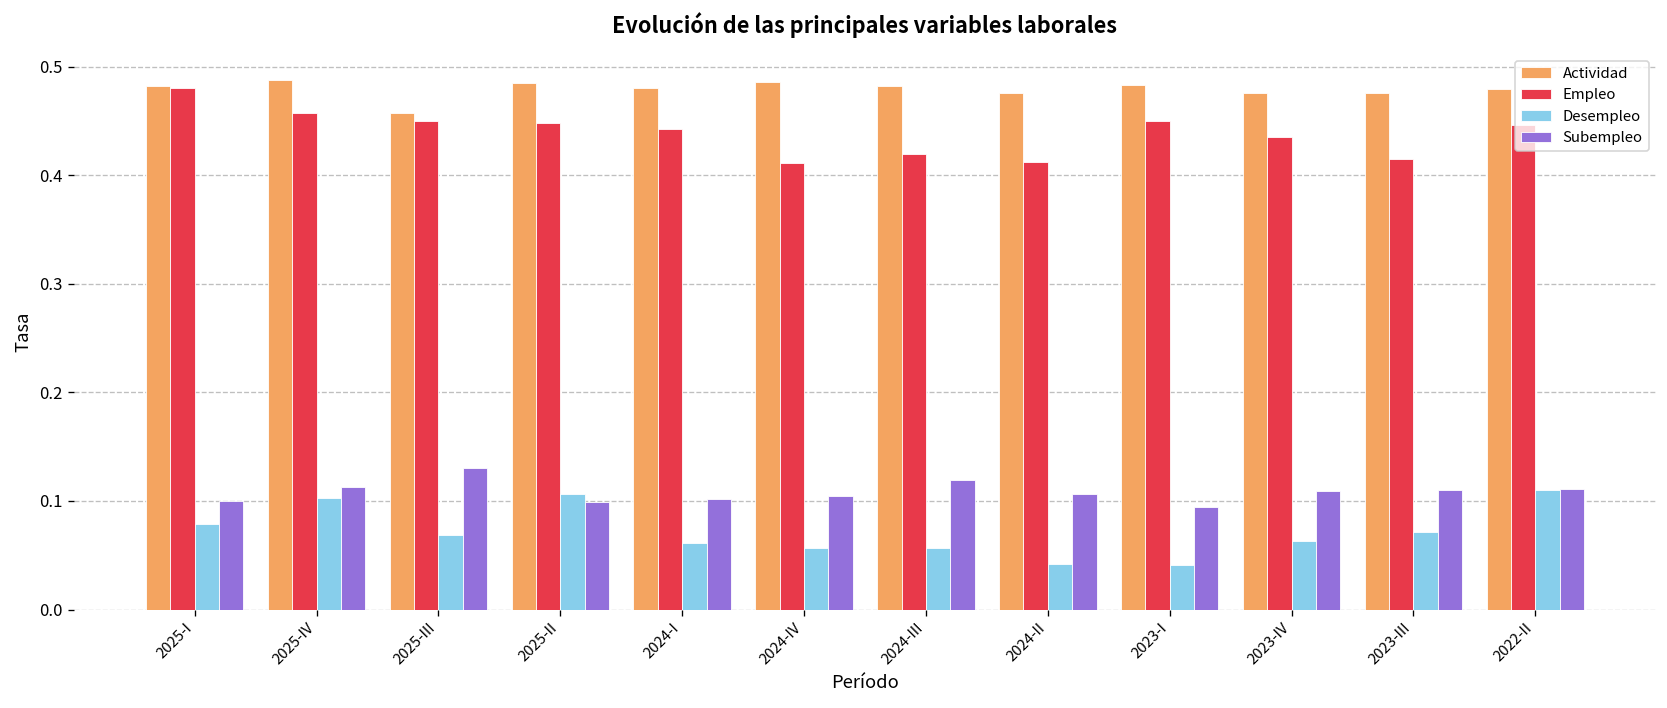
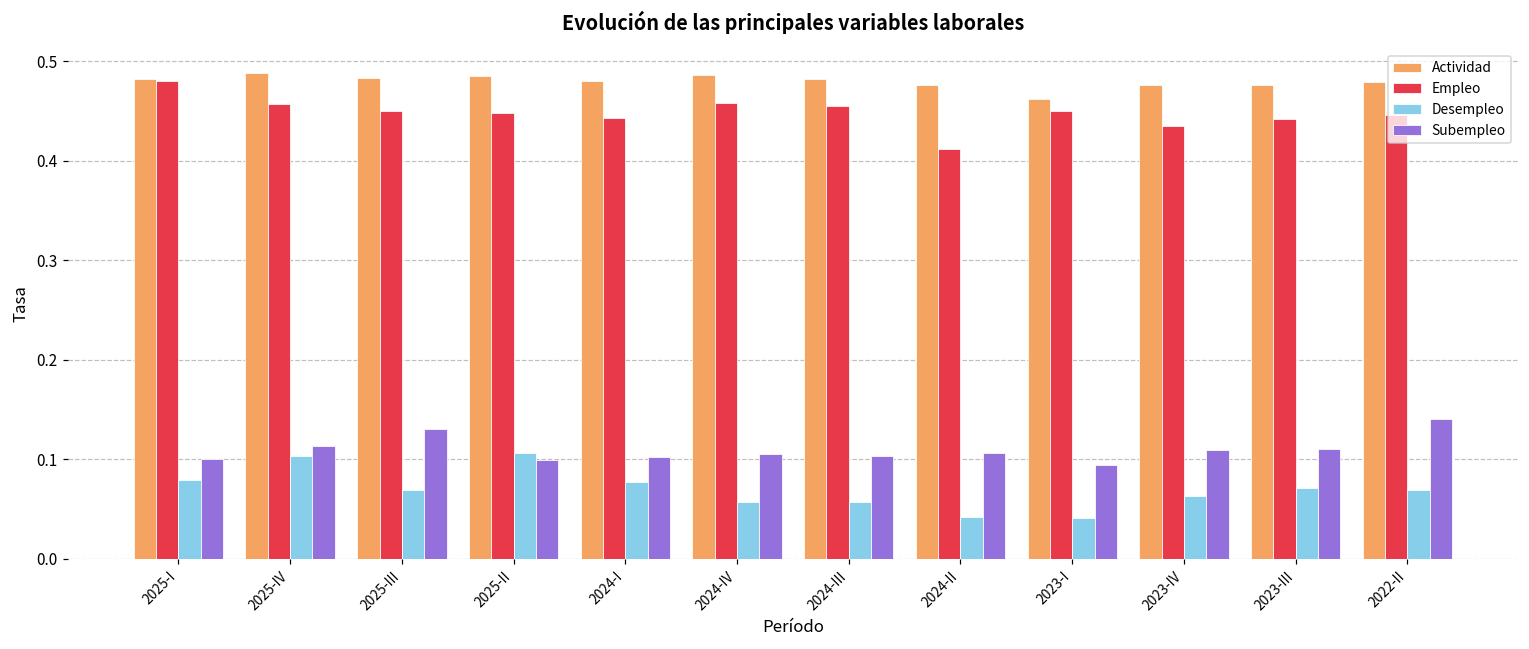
  {
    "Actividad": {
      "2025-I": 0.48,
      "2025-IV": 0.49,
-     "2025-III": 0.46,
+     "2025-III": 0.48,
      "2025-II": 0.49,
      "2024-I": 0.48,
      "2024-IV": 0.49,
      "2024-III": 0.48,
      "2024-II": 0.48,
-     "2023-I": 0.48,
+     "2023-I": 0.46,
      "2023-IV": 0.48,
      "2023-III": 0.48,
      "2022-II": 0.48
    },
    "Empleo": {
      "2025-I": 0.48,
      "2025-IV": 0.46,
      "2025-III": 0.45,
      "2025-II": 0.45,
      "2024-I": 0.44,
-     "2024-IV": 0.41,
-     "2024-III": 0.42,
+     "2024-IV": 0.46,
+     "2024-III": 0.46,
      "2024-II": 0.41,
      "2023-I": 0.45,
      "2023-IV": 0.44,
-     "2023-III": 0.42
+     "2023-III": 0.44
    },
    "Desempleo": {
      "2025-I": 0.08,
      "2025-IV": 0.10,
      "2025-III": 0.07,
      "2025-II": 0.11,
-     "2024-I": 0.06,
+     "2024-I": 0.08,
      "2024-IV": 0.06,
      "2024-III": 0.06,
      "2024-II": 0.04,
      "2023-I": 0.04,
      "2023-IV": 0.06,
      "2023-III": 0.07,
-     "2022-II": 0.11
+     "2022-II": 0.07
    },
    "Subempleo": {
      "2025-I": 0.10,
      "2025-IV": 0.11,
      "2025-III": 0.13,
      "2025-II": 0.10,
      "2024-I": 0.10,
      "2024-IV": 0.11,
-     "2024-III": 0.12,
+     "2024-III": 0.10,
      "2024-II": 0.11,
      "2023-I": 0.09,
      "2023-IV": 0.11,
      "2023-III": 0.11,
-     "2022-II": 0.11
+     "2022-II": 0.14
    }
  }
